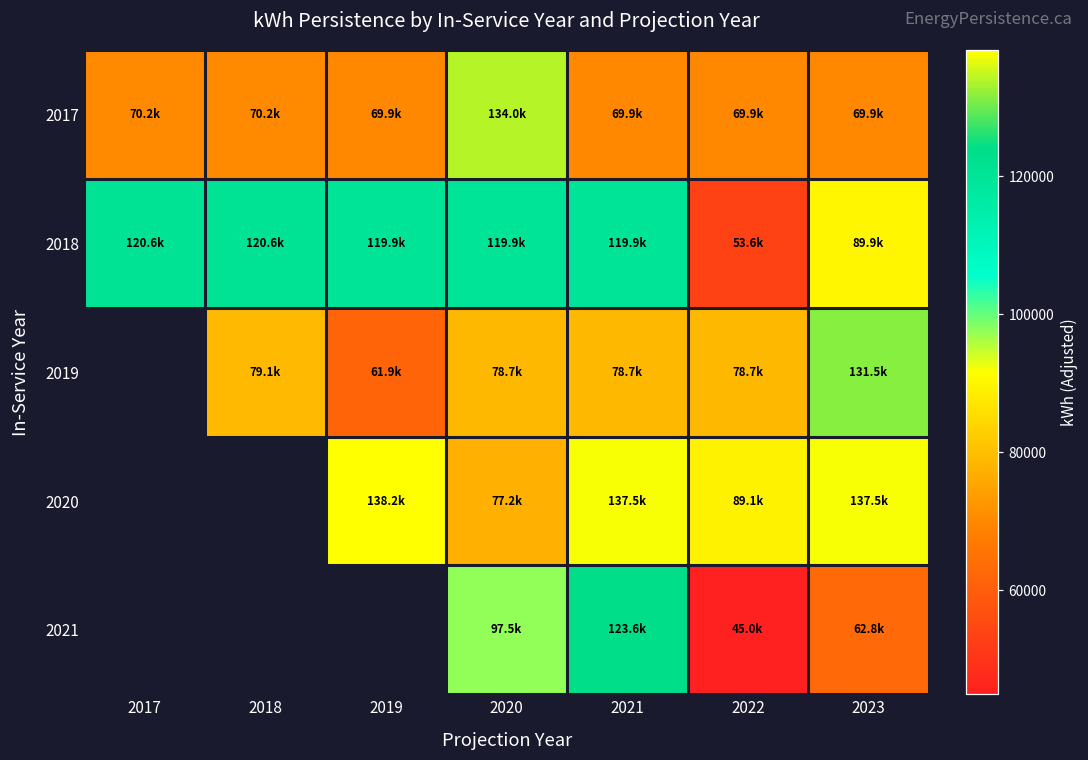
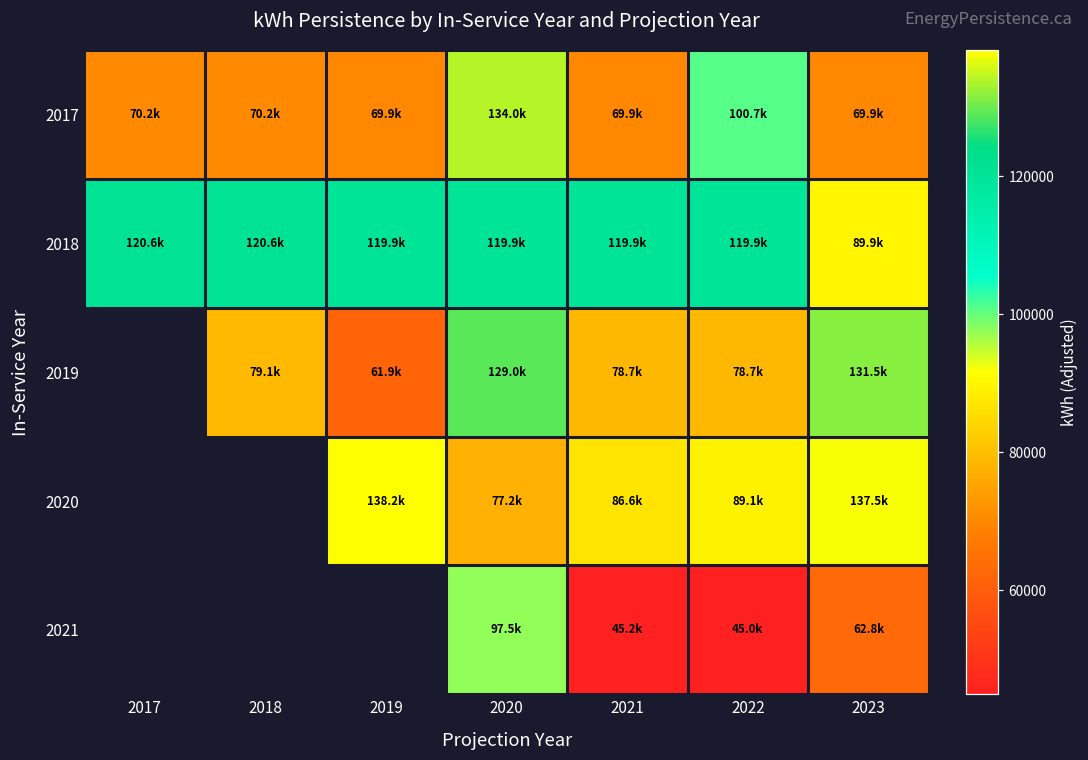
  {
    "2017": {
      "2017": "70.2k",
      "2018": "70.2k",
      "2019": "69.9k",
      "2020": "134.0k",
      "2021": "69.9k",
-     "2022": "69.9k",
+     "2022": "100.7k",
      "2023": "69.9k"
    },
    "2018": {
      "2017": "120.6k",
      "2018": "120.6k",
      "2019": "119.9k",
      "2020": "119.9k",
      "2021": "119.9k",
-     "2022": "53.6k",
+     "2022": "119.9k",
      "2023": "89.9k"
    },
    "2019": {
      "2018": "79.1k",
      "2019": "61.9k",
-     "2020": "78.7k",
+     "2020": "129.0k",
      "2021": "78.7k",
      "2022": "78.7k",
      "2023": "131.5k"
    },
    "2020": {
      "2019": "138.2k",
      "2020": "77.2k",
-     "2021": "137.5k",
+     "2021": "86.6k",
      "2022": "89.1k",
      "2023": "137.5k"
    },
    "2021": {
      "2020": "97.5k",
-     "2021": "123.6k",
+     "2021": "45.2k",
      "2022": "45.0k",
      "2023": "62.8k"
    }
  }
